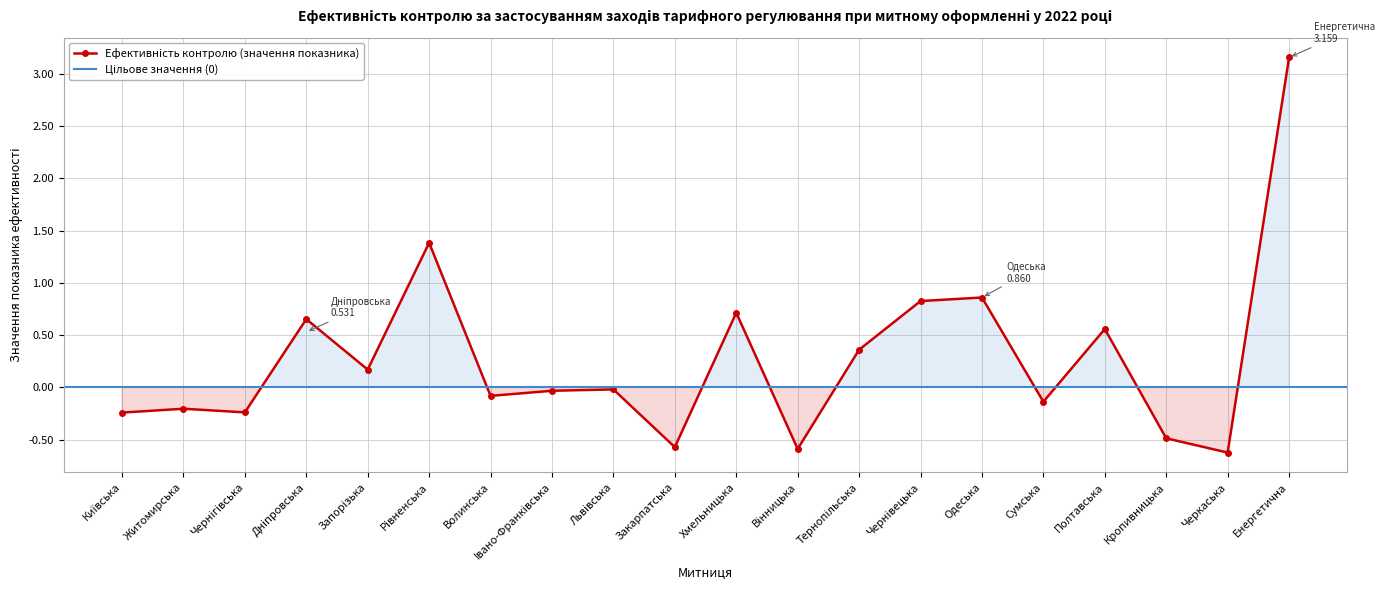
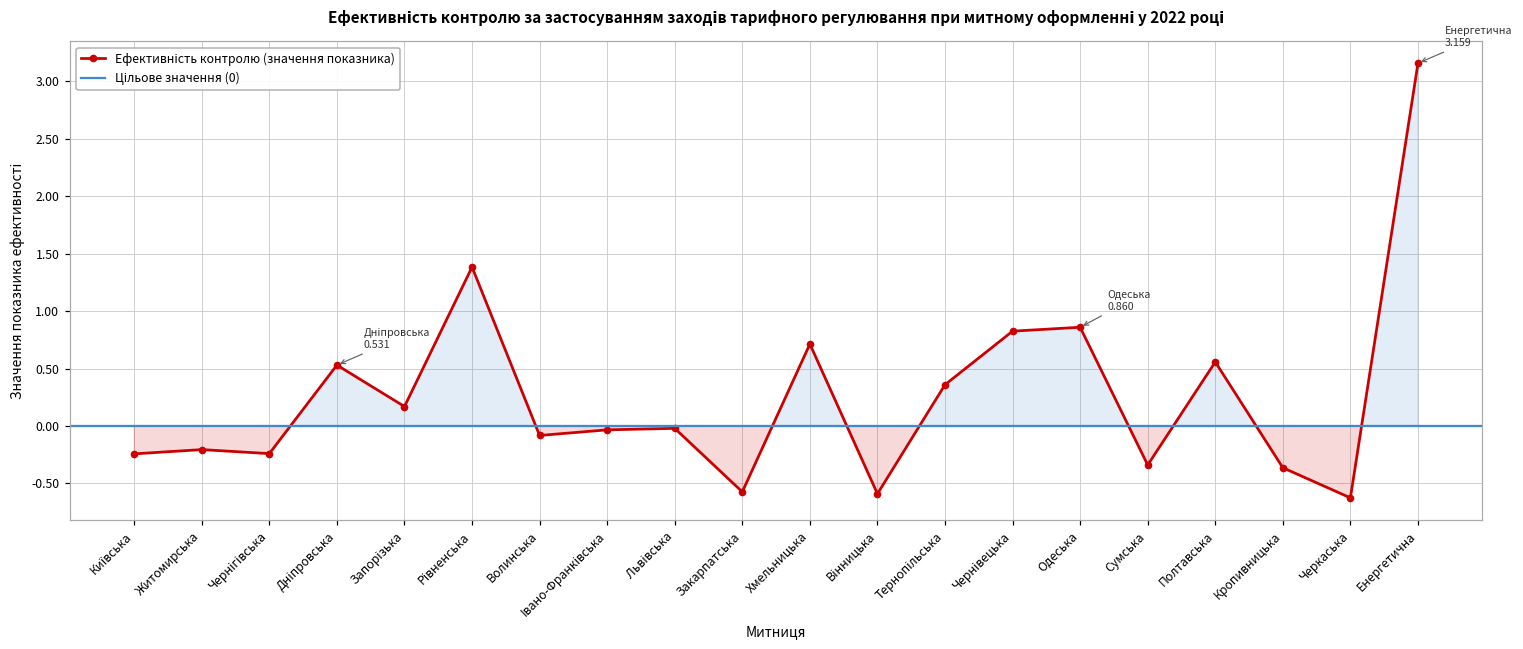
  {
    "Київська": -0.24,
    "Житомирська": -0.21,
    "Чернігівська": -0.24,
-   "Дніпровська": 0.65,
+   "Дніпровська": 0.53,
    "Запорізька": 0.17,
    "Рівненська": 1.38,
    "Волинська": -0.08,
    "Івано-Франківська": -0.03,
    "Львівська": -0.02,
    "Закарпатська": -0.57,
    "Хмельницька": 0.71,
    "Вінницька": -0.59,
    "Тернопільська": 0.36,
    "Чернівецька": 0.83,
-   "Сумська": -0.14,
+   "Сумська": -0.34,
    "Полтавська": 0.56,
-   "Кропивницька": -0.49,
+   "Кропивницька": -0.36,
    "Черкаська": -0.63
  }
